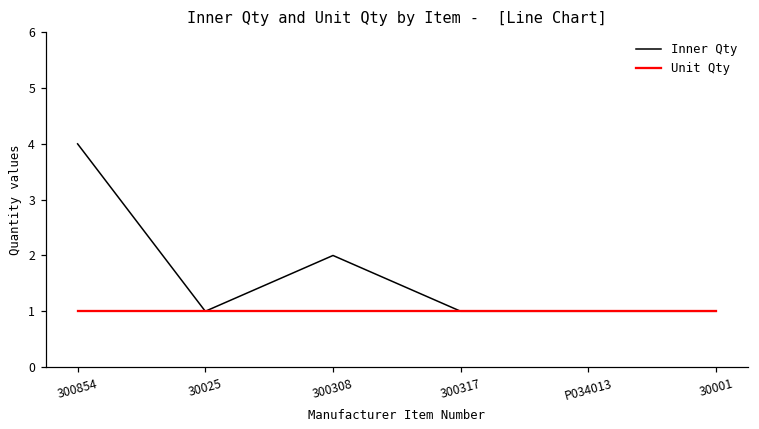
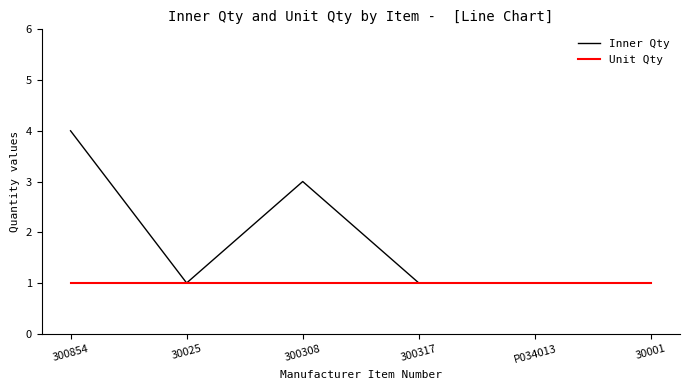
  {
    "Inner Qty": {
      "300854": 4,
-     "300308": 2
+     "300308": 3
    },
    "Unit Qty": {
      "300854": 1,
      "300308": 1
    }
  }
